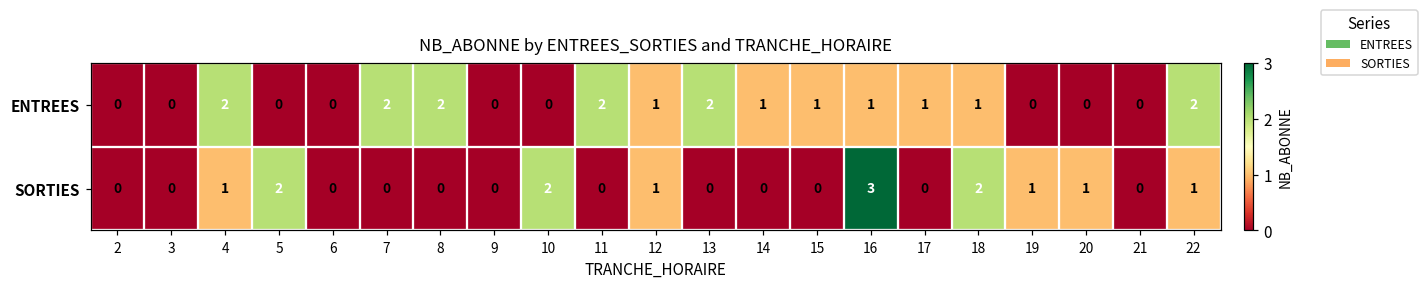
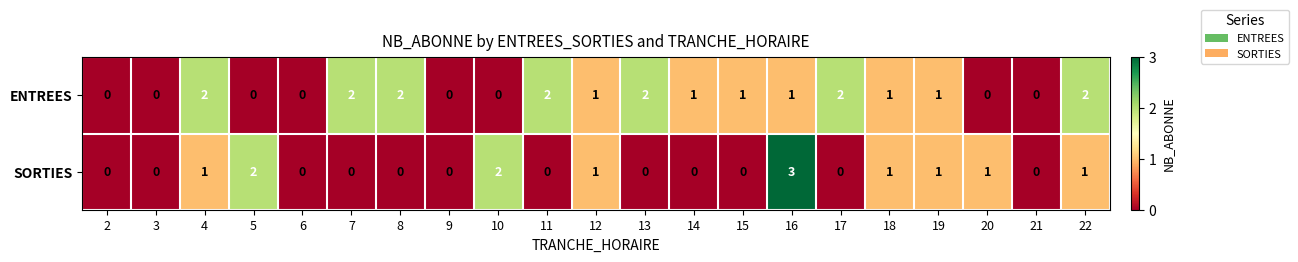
  {
    "ENTREES": {
      "2": 0,
      "3": 0,
      "4": 2,
      "5": 0,
      "6": 0,
      "7": 2,
      "8": 2,
      "9": 0,
      "10": 0,
      "11": 2,
      "12": 1,
      "13": 2,
      "14": 1,
      "15": 1,
      "16": 1,
-     "17": 1,
+     "17": 2,
      "18": 1,
-     "19": 0,
+     "19": 1,
      "20": 0,
      "21": 0,
      "22": 2
    },
    "SORTIES": {
      "2": 0,
      "3": 0,
      "4": 1,
      "5": 2,
      "6": 0,
      "7": 0,
      "8": 0,
      "9": 0,
      "10": 2,
      "11": 0,
      "12": 1,
      "13": 0,
      "14": 0,
      "15": 0,
      "16": 3,
      "17": 0,
-     "18": 2,
+     "18": 1,
      "19": 1,
      "20": 1,
      "21": 0,
      "22": 1
    }
  }
